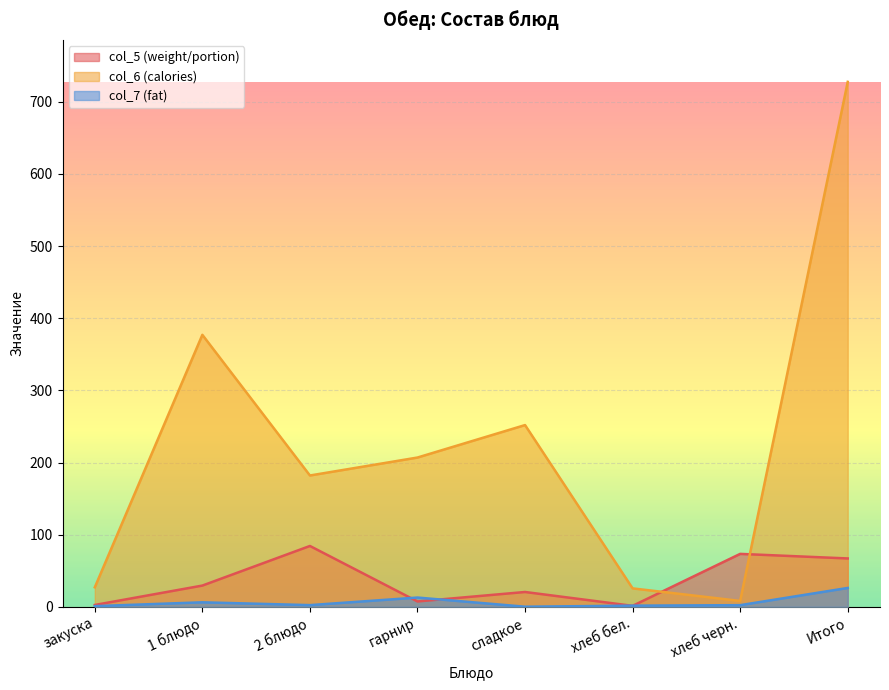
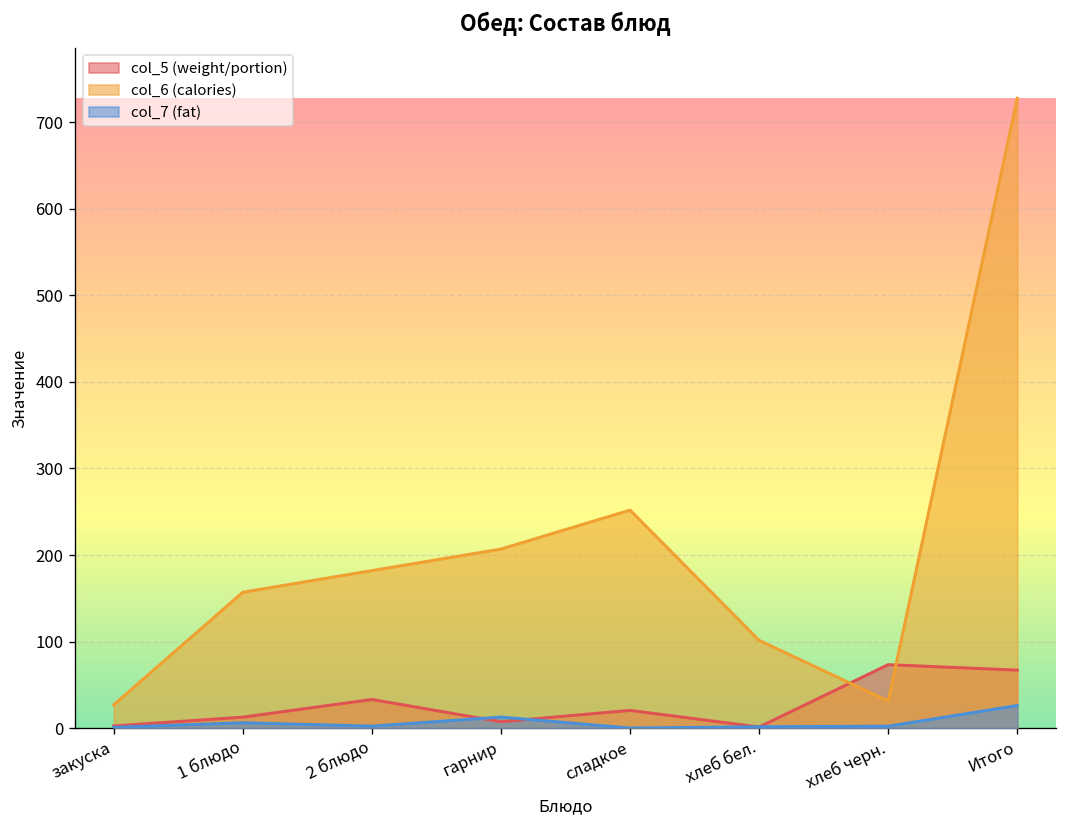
  {
    "col_5 (weight/portion)": {
-     "1 блюдо": 30,
-     "2 блюдо": 80,
+     "1 блюдо": 10,
+     "2 блюдо": 30,
      "гарнир": 10,
      "сладкое": 20,
      "хлеб черн.": 70,
      "Итого": 70
    },
    "col_6 (calories)": {
      "закуска": 30,
-     "1 блюдо": 380,
+     "1 блюдо": 160,
      "2 блюдо": 180,
      "гарнир": 210,
      "сладкое": 250,
-     "хлеб бел.": 30,
-     "хлеб черн.": 10,
+     "хлеб бел.": 100,
+     "хлеб черн.": 30,
      "Итого": 730
    },
    "col_7 (fat)": {
      "1 блюдо": 10,
      "2 блюдо": 0,
      "гарнир": 10,
      "сладкое": 0,
      "хлеб черн.": 0,
      "Итого": 30
    }
  }
